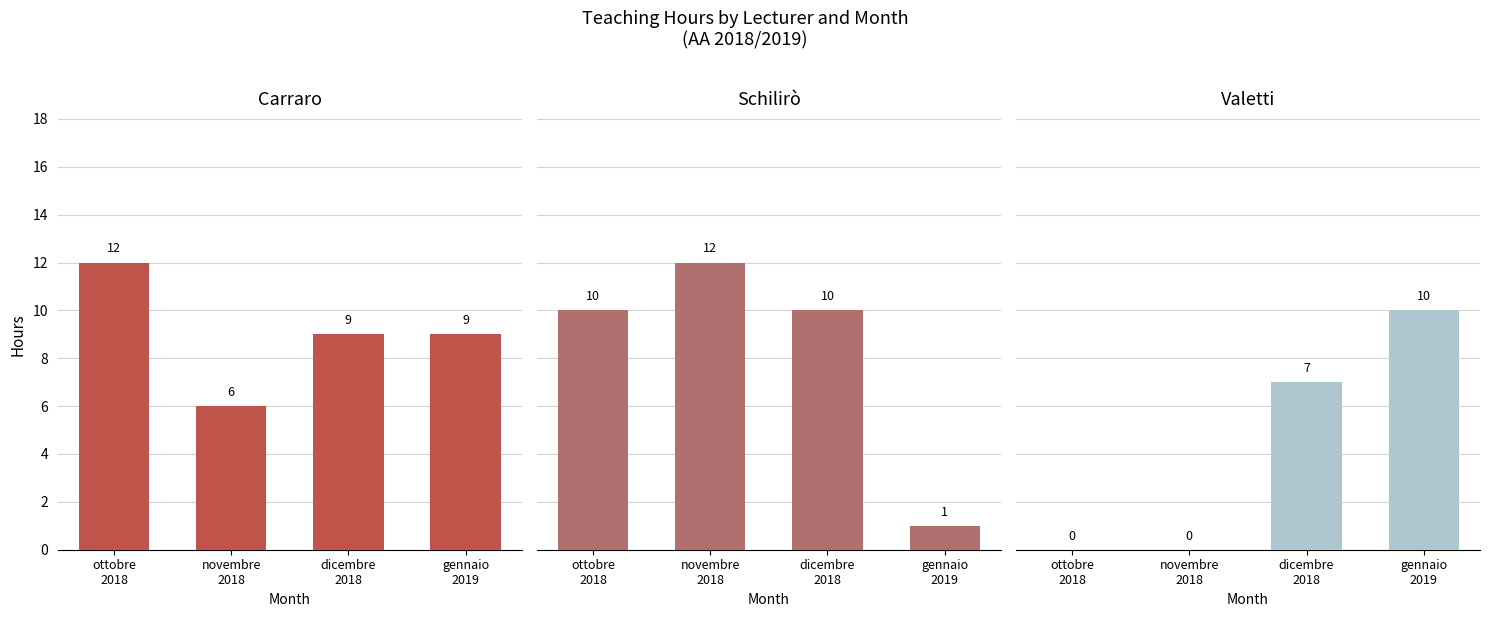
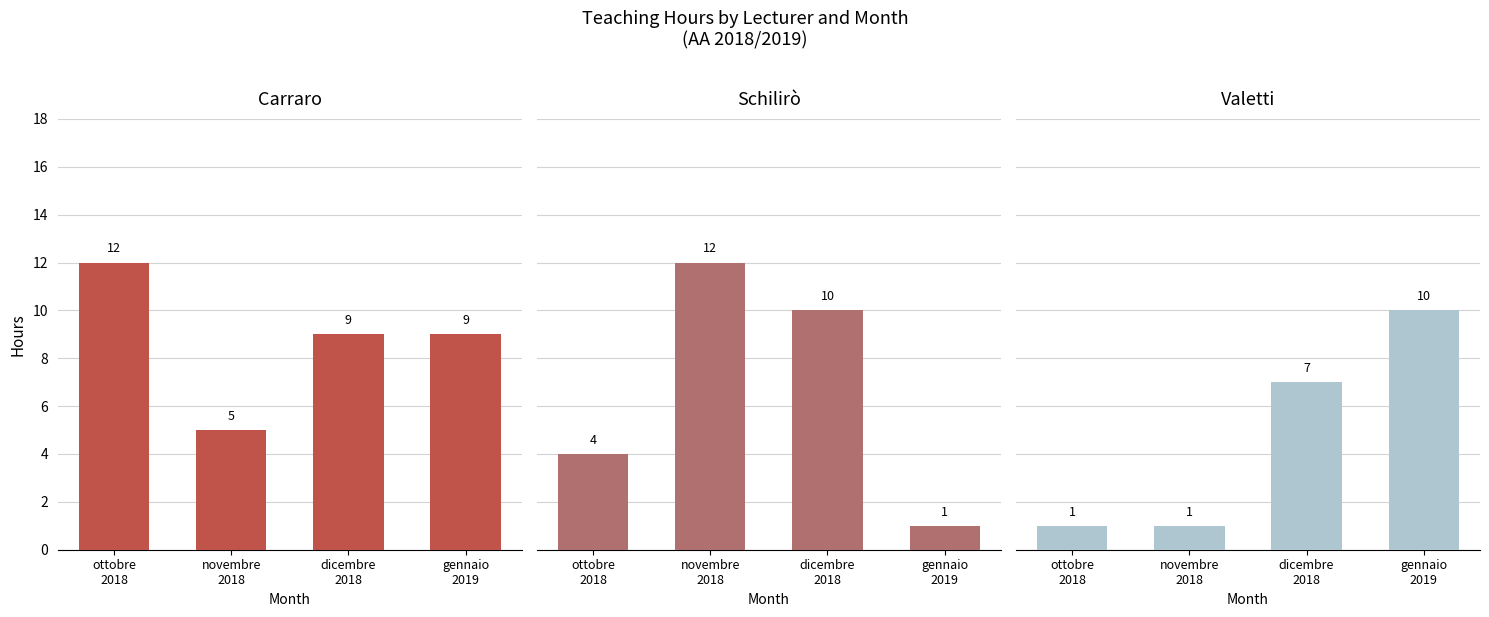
  {
    "Carraro": {
      "ottobre 2018": 12,
-     "novembre 2018": 6,
+     "novembre 2018": 5,
      "dicembre 2018": 9,
      "gennaio 2019": 9
    },
    "Schilirò": {
-     "ottobre 2018": 10,
+     "ottobre 2018": 4,
      "novembre 2018": 12,
      "dicembre 2018": 10,
      "gennaio 2019": 1
    },
    "Valetti": {
-     "ottobre 2018": 0,
-     "novembre 2018": 0,
+     "ottobre 2018": 1,
+     "novembre 2018": 1,
      "dicembre 2018": 7,
      "gennaio 2019": 10
    }
  }
